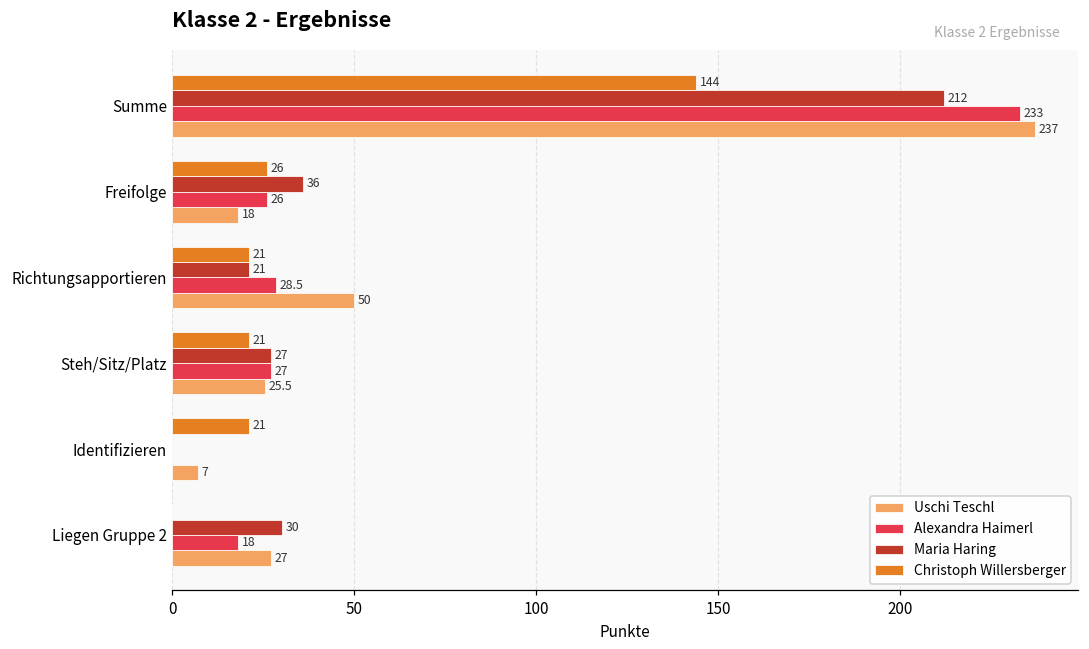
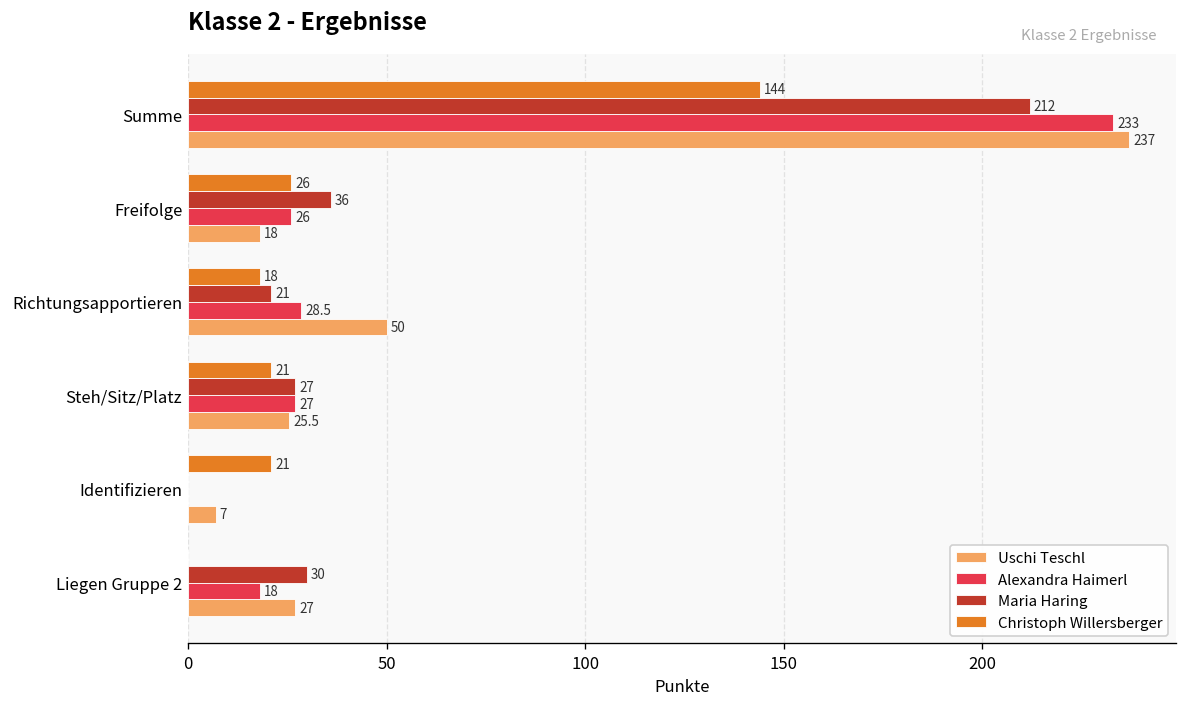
  {
    "Uschi Teschl": {
      "Summe": 237,
      "Freifolge": 18,
      "Richtungsapportieren": 50,
      "Steh/Sitz/Platz": 25.5,
      "Identifizieren": 7,
      "Liegen Gruppe 2": 27
    },
    "Christoph Willersberger": {
      "Summe": 144,
      "Freifolge": 26,
-     "Richtungsapportieren": 21,
+     "Richtungsapportieren": 18,
      "Steh/Sitz/Platz": 21,
      "Identifizieren": 21
    }
  }
